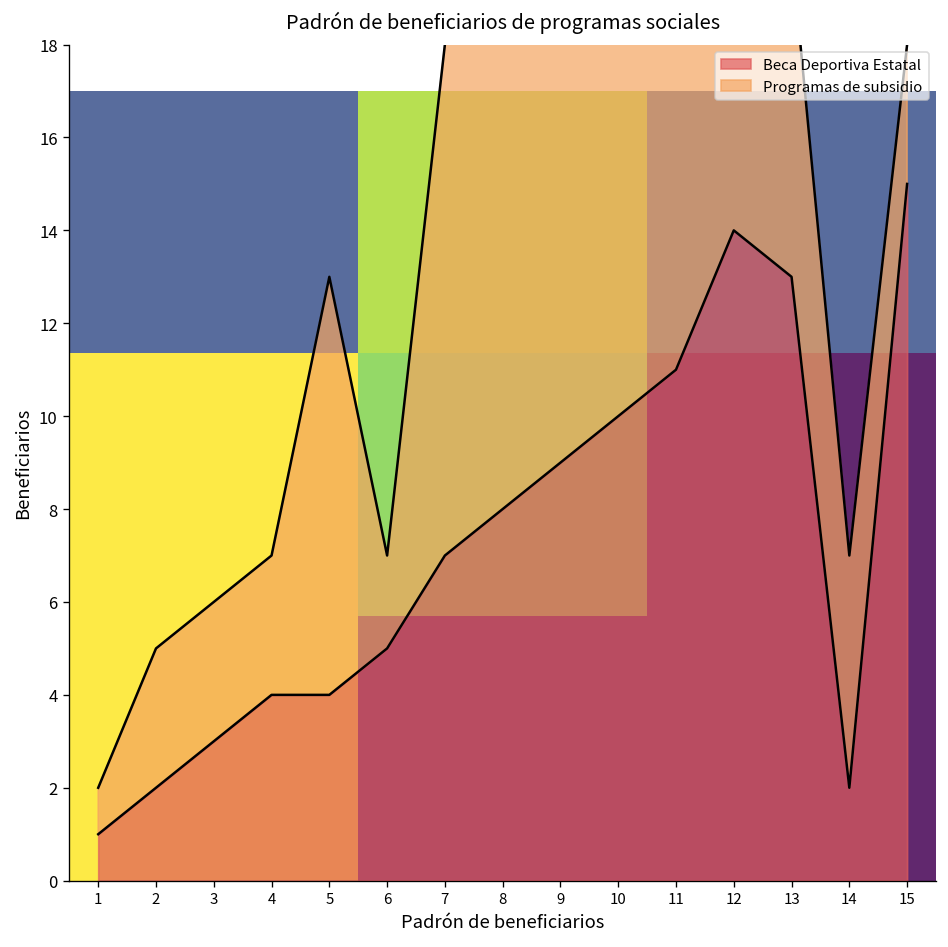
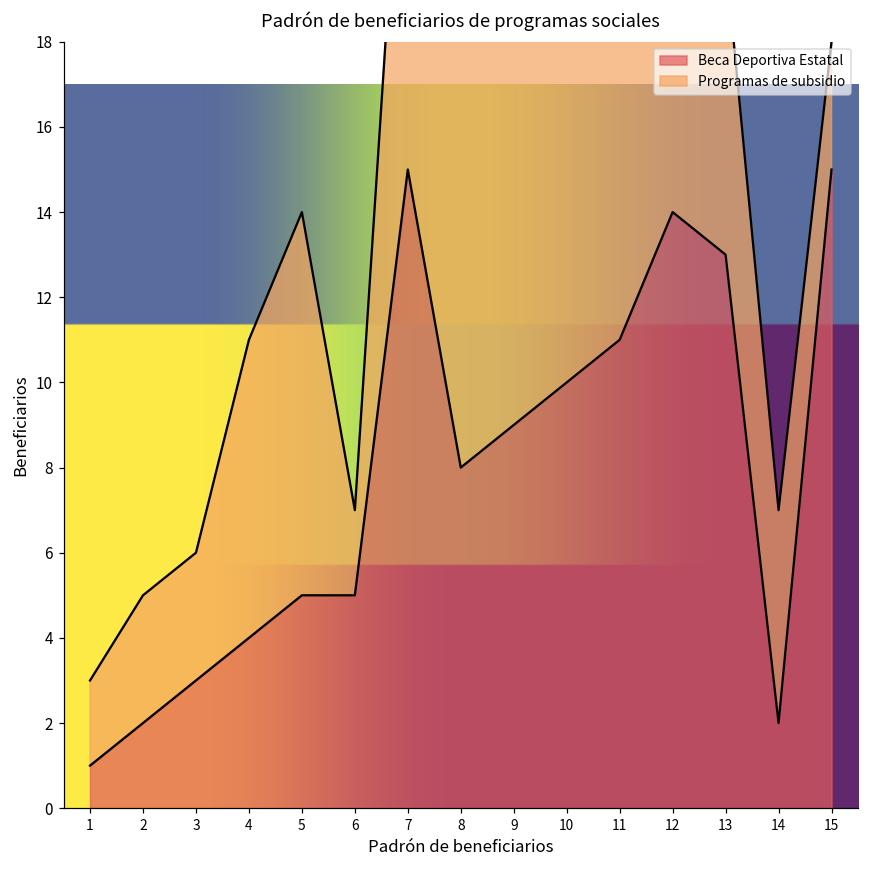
  {
    "Beca Deportiva Estatal": {
      "1": 1,
      "2": 2,
      "3": 3,
      "4": 4,
-     "5": 4,
+     "5": 5,
      "6": 5,
-     "7": 7,
+     "7": 15,
      "8": 8,
      "9": 9,
      "10": 10,
      "11": 11,
      "12": 14,
      "13": 13,
      "14": 2,
      "15": 15
    },
    "Programas de subsidio": {
-     "1": 1,
+     "1": 2,
      "2": 3,
      "3": 3,
-     "4": 3,
+     "4": 7,
      "5": 9,
      "6": 2,
      "14": 5,
      "15": 3
    }
  }
